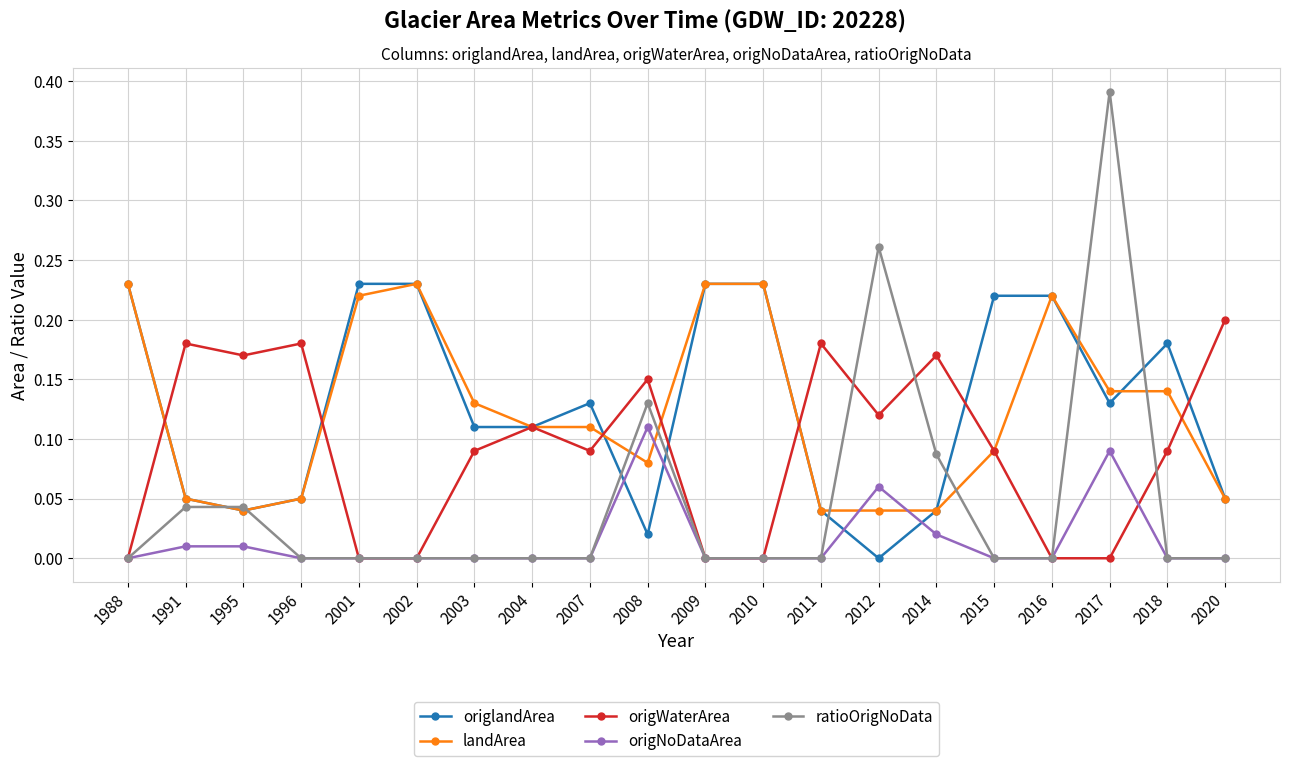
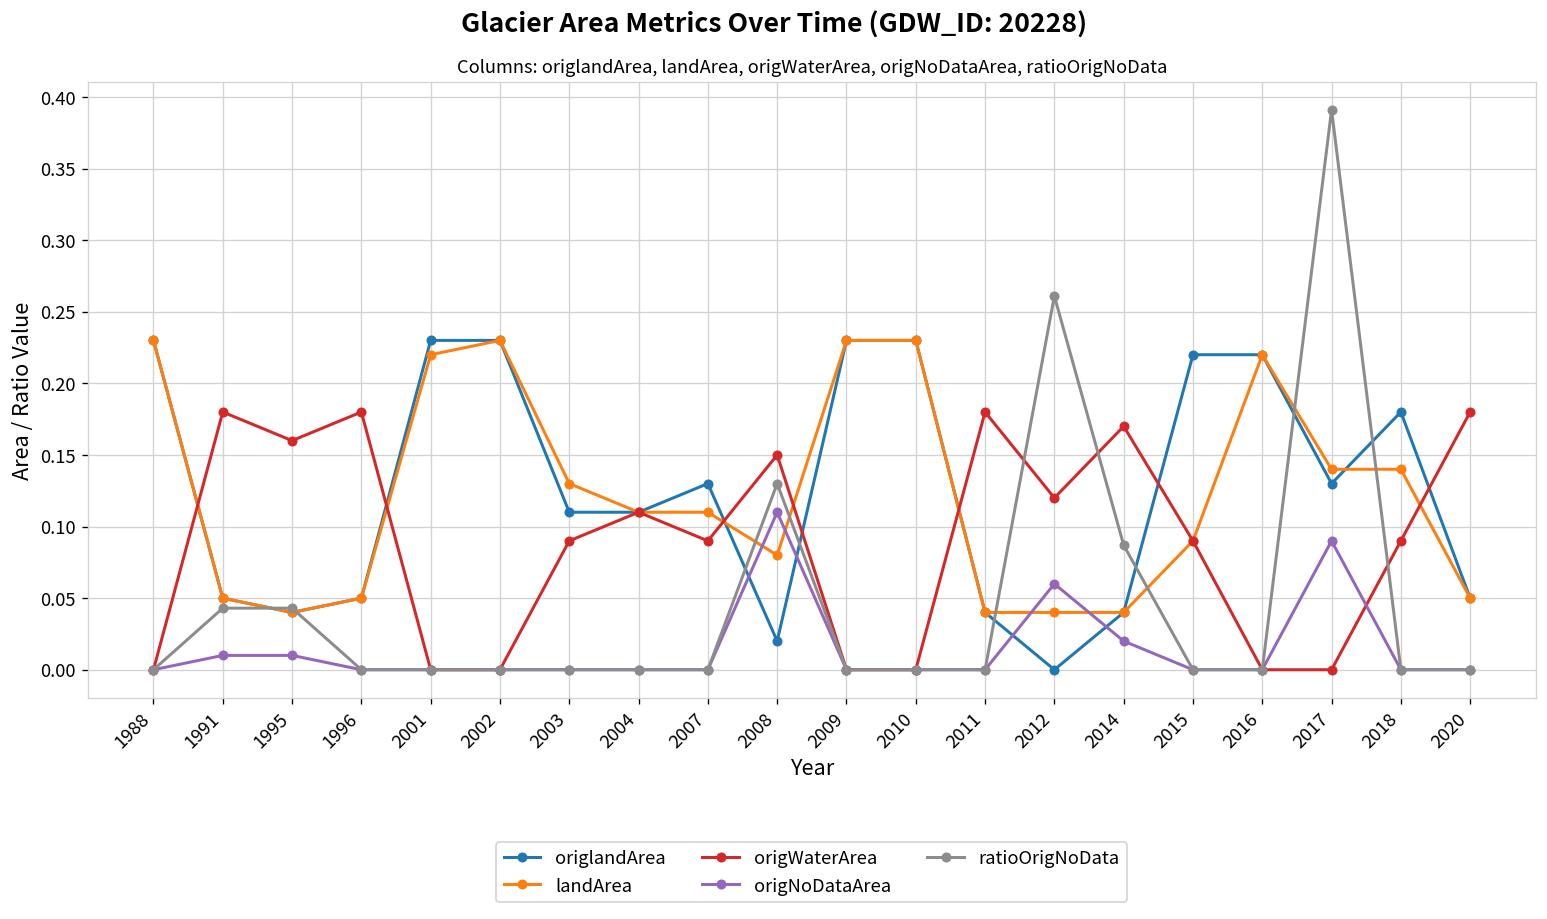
  {
    "origlandArea": {
      "2001": 0.23,
      "2003": 0.11,
      "2007": 0.13,
      "2008": 0.02,
      "2012": 0.00,
      "2015": 0.22,
      "2017": 0.13,
      "2018": 0.18
    },
    "landArea": {
      "2001": 0.22,
      "2003": 0.13,
      "2007": 0.11,
      "2008": 0.08,
      "2012": 0.04,
      "2017": 0.14,
      "2018": 0.14
    },
    "origWaterArea": {
      "1991": 0.18,
-     "1995": 0.17,
+     "1995": 0.16,
      "1996": 0.18,
      "2003": 0.09,
      "2007": 0.09,
      "2008": 0.15,
      "2011": 0.18,
      "2012": 0.12,
      "2014": 0.17,
      "2017": 0.00,
      "2018": 0.09,
-     "2020": 0.20
+     "2020": 0.18
    },
    "origNoDataArea": {
      "1991": 0.01,
      "1995": 0.01,
      "2008": 0.11,
      "2012": 0.06,
      "2014": 0.02,
      "2017": 0.09
    },
    "ratioOrigNoData": {
      "1991": 0.043,
      "1995": 0.043,
      "2008": 0.13,
      "2012": 0.26,
      "2014": 0.087,
      "2017": 0.39
    }
  }
